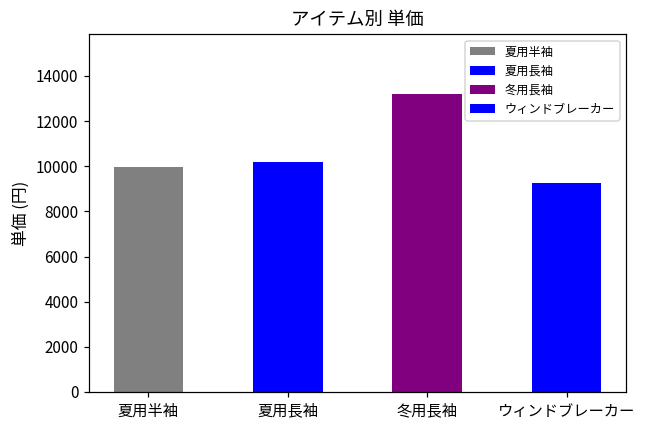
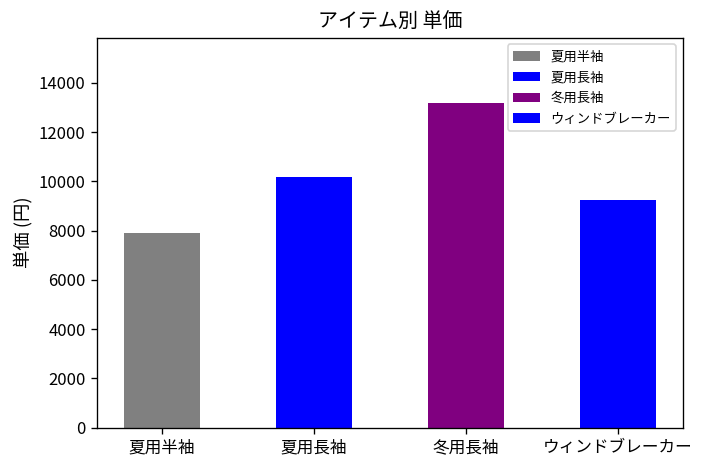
  {
-   "夏用半袖": 10000,
+   "夏用半袖": 7900,
    "夏用長袖": 10200,
    "冬用長袖": 13200,
    "ウィンドブレーカー": 9200
  }
